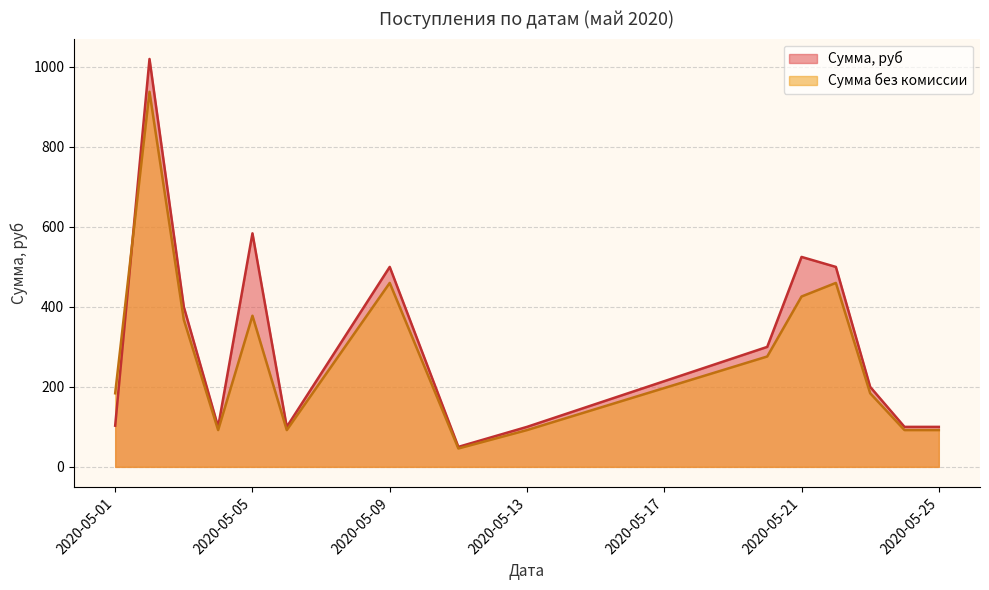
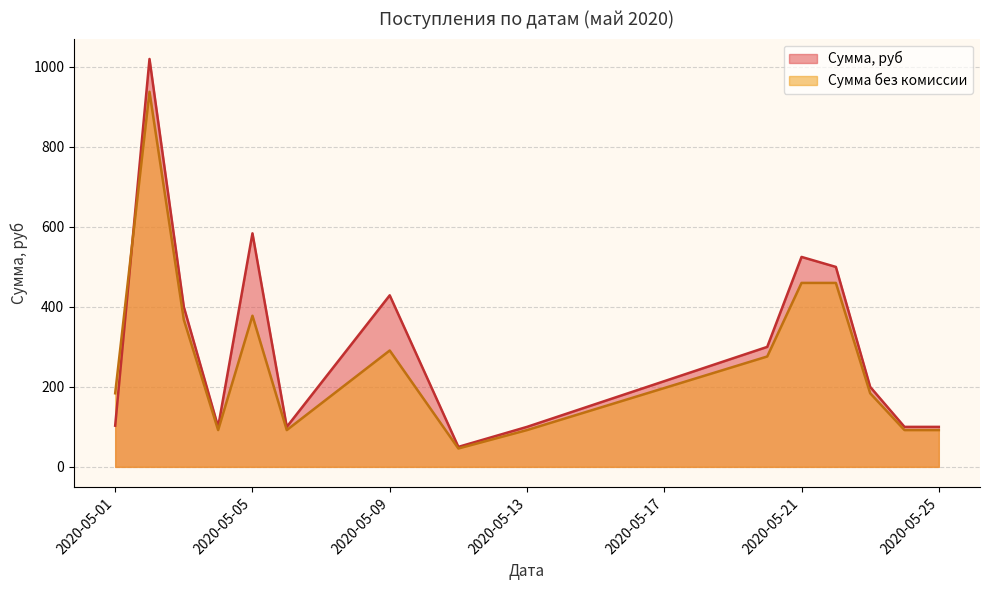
  {
    "Сумма, руб": {
      "2020-05-01": 100,
      "2020-05-05": 580,
-     "2020-05-09": 500,
+     "2020-05-09": 430,
      "2020-05-13": 100,
      "2020-05-21": 530,
      "2020-05-25": 100
    },
    "Сумма без комиссии": {
      "2020-05-01": 180,
      "2020-05-05": 380,
-     "2020-05-09": 460,
+     "2020-05-09": 290,
      "2020-05-13": 90,
-     "2020-05-21": 430,
+     "2020-05-21": 460,
      "2020-05-25": 90
    }
  }
